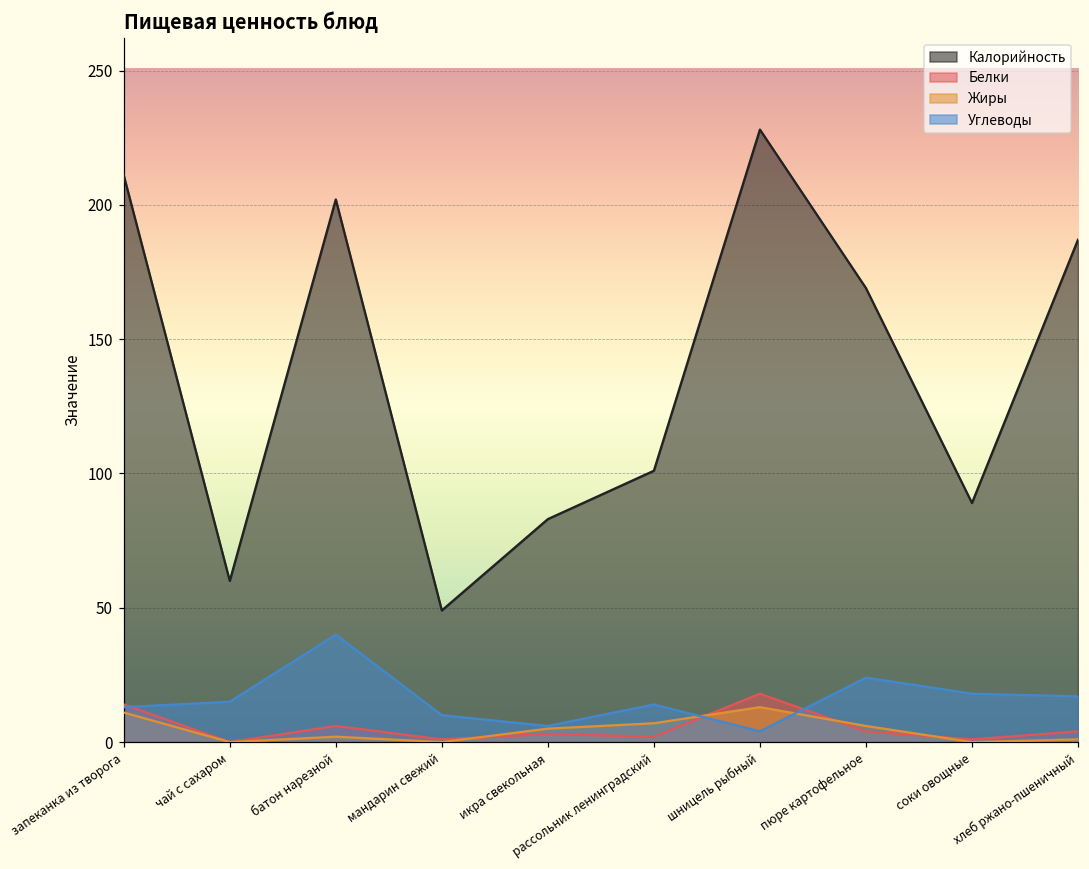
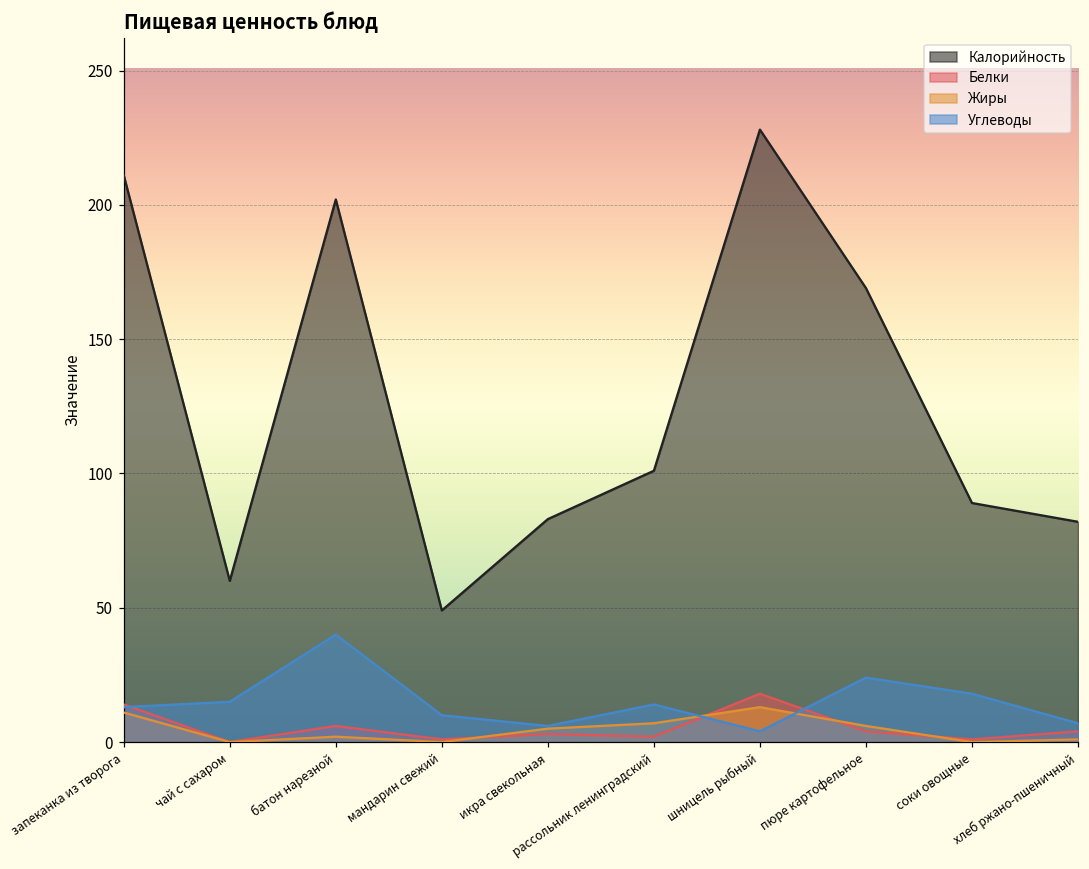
  {
    "Калорийность": {
      "запеканка из творога": 211,
      "чай с сахаром": 60,
      "батон нарезной": 202,
      "мандарин свежий": 49,
      "икра свекольная": 83,
      "рассольник ленинградский": 101,
      "шницель рыбный": 228,
      "пюре картофельное": 169,
      "соки овощные": 89,
-     "хлеб ржано-пшеничный": 187
+     "хлеб ржано-пшеничный": 82
    },
    "Углеводы": {
      "чай с сахаром": 15,
      "батон нарезной": 40,
      "мандарин свежий": 10,
      "рассольник ленинградский": 14,
      "шницель рыбный": 4,
      "пюре картофельное": 24,
      "соки овощные": 18,
-     "хлеб ржано-пшеничный": 17
+     "хлеб ржано-пшеничный": 7
    }
  }
